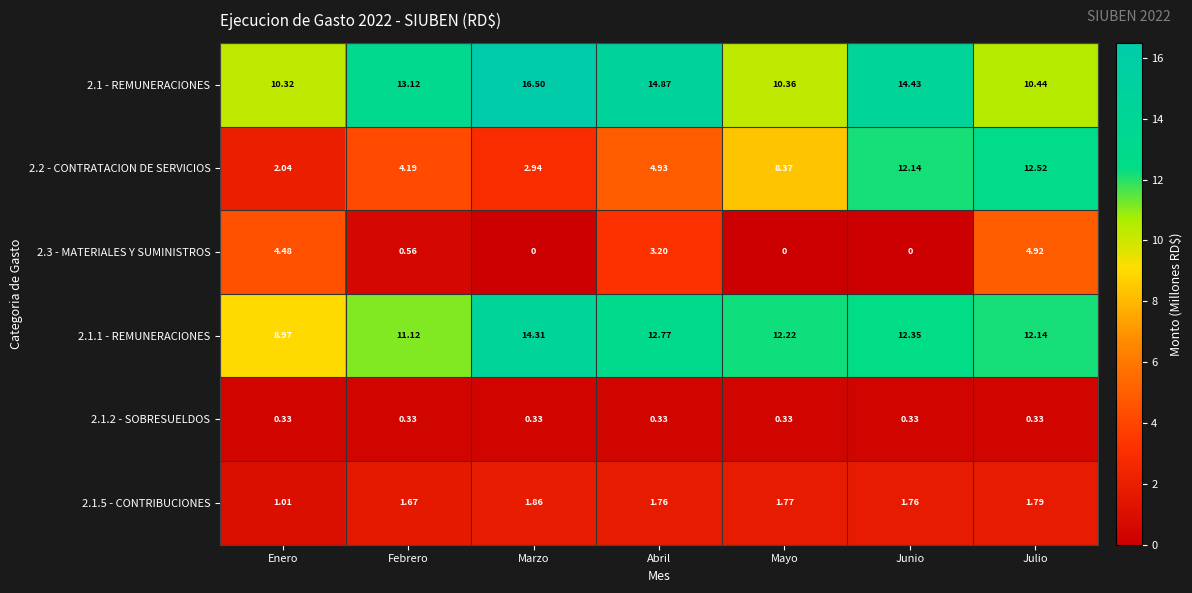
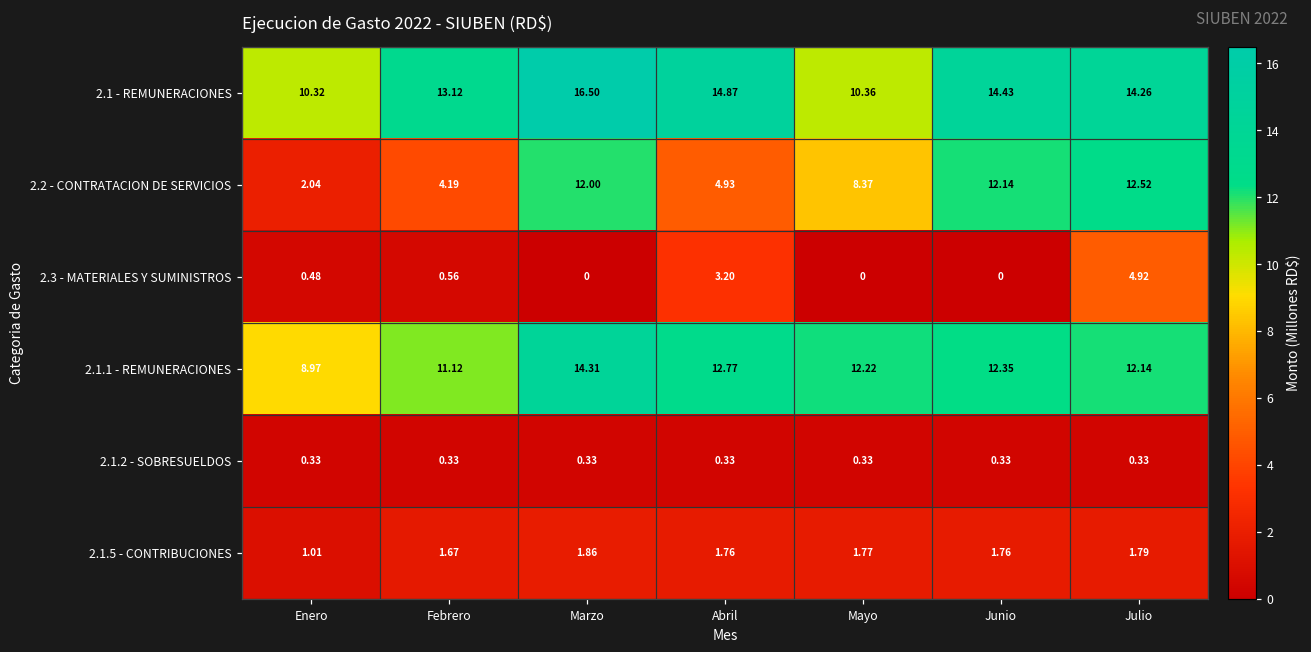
  {
    "2.1 - REMUNERACIONES": {
      "Enero": 10.32,
      "Febrero": 13.12,
      "Marzo": 16.50,
      "Abril": 14.87,
      "Mayo": 10.36,
      "Junio": 14.43,
-     "Julio": 10.44
+     "Julio": 14.26
    },
    "2.2 - CONTRATACION DE SERVICIOS": {
      "Enero": 2.04,
      "Febrero": 4.19,
-     "Marzo": 2.94,
+     "Marzo": 12.00,
      "Abril": 4.93,
      "Mayo": 8.37,
      "Junio": 12.14,
      "Julio": 12.52
    },
    "2.3 - MATERIALES Y SUMINISTROS": {
-     "Enero": 4.48,
+     "Enero": 0.48,
      "Febrero": 0.56,
      "Marzo": 0,
      "Abril": 3.20,
      "Mayo": 0,
      "Junio": 0,
      "Julio": 4.92
    },
    "2.1.1 - REMUNERACIONES": {
      "Enero": 8.97,
      "Febrero": 11.12,
      "Marzo": 14.31,
      "Abril": 12.77,
      "Mayo": 12.22,
      "Junio": 12.35,
      "Julio": 12.14
    },
    "2.1.2 - SOBRESUELDOS": {
      "Enero": 0.33,
      "Febrero": 0.33,
      "Marzo": 0.33,
      "Abril": 0.33,
      "Mayo": 0.33,
      "Junio": 0.33,
      "Julio": 0.33
    },
    "2.1.5 - CONTRIBUCIONES": {
      "Enero": 1.01,
      "Febrero": 1.67,
      "Marzo": 1.86,
      "Abril": 1.76,
      "Mayo": 1.77,
      "Junio": 1.76,
      "Julio": 1.79
    }
  }
